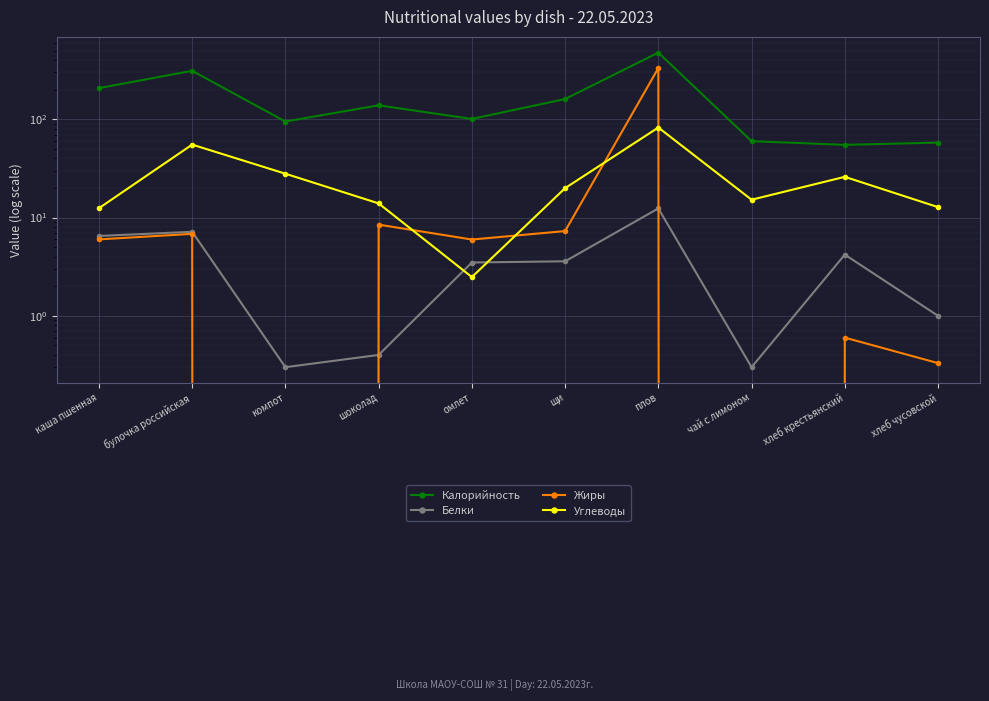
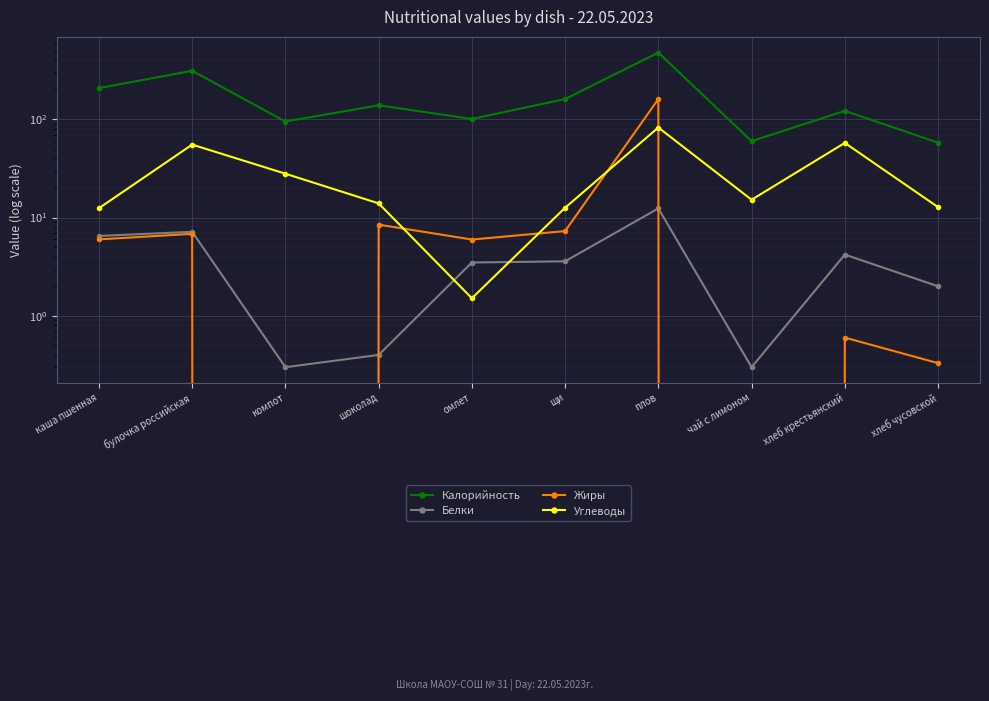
  {
    "Калорийность": {
      "каша пшенная": 210,
      "булочка российская": 310,
      "компот": 100,
      "шоколад": 140,
      "омлет": 100,
      "щи": 160,
      "плов": 500,
      "чай с лимоном": 60,
-     "хлеб крестьянский": 60,
+     "хлеб крестьянский": 120,
      "хлеб чусовской": 60
    },
    "Белки": {
      "каша пшенная": 7,
      "компот": 0.30,
      "шоколад": 0.40,
      "омлет": 3.5,
      "щи": 3.6,
      "плов": 12,
      "чай с лимоном": 0.30,
      "хлеб крестьянский": 4,
-     "хлеб чусовской": 1
+     "хлеб чусовской": 2
    },
    "Жиры": {
      "каша пшенная": 6,
      "шоколад": 8,
      "омлет": 6,
      "щи": 7,
-     "плов": 330,
+     "плов": 160,
      "хлеб крестьянский": 0.6,
      "хлеб чусовской": 0.33
    },
    "Углеводы": {
      "каша пшенная": 12,
      "булочка российская": 60,
      "компот": 28,
      "шоколад": 14,
-     "омлет": 2.5,
-     "щи": 20,
+     "омлет": 1.5,
+     "щи": 13,
      "плов": 80,
      "чай с лимоном": 15,
-     "хлеб крестьянский": 26,
+     "хлеб крестьянский": 60,
      "хлеб чусовской": 13
    }
  }
